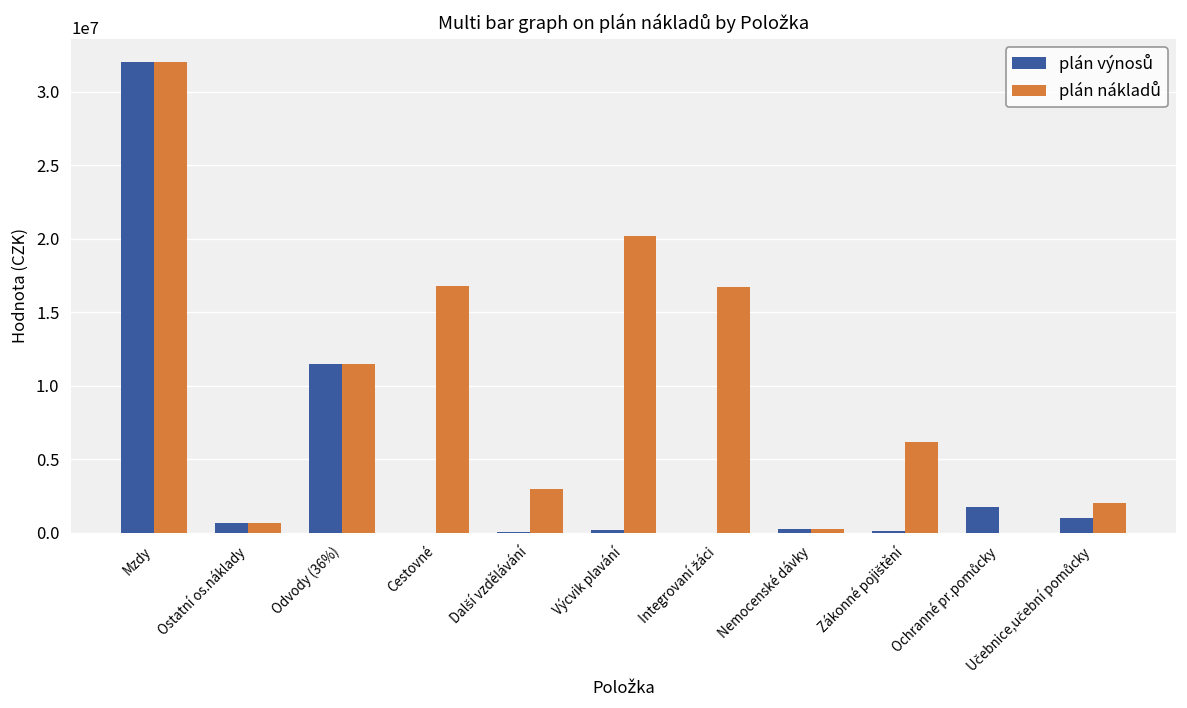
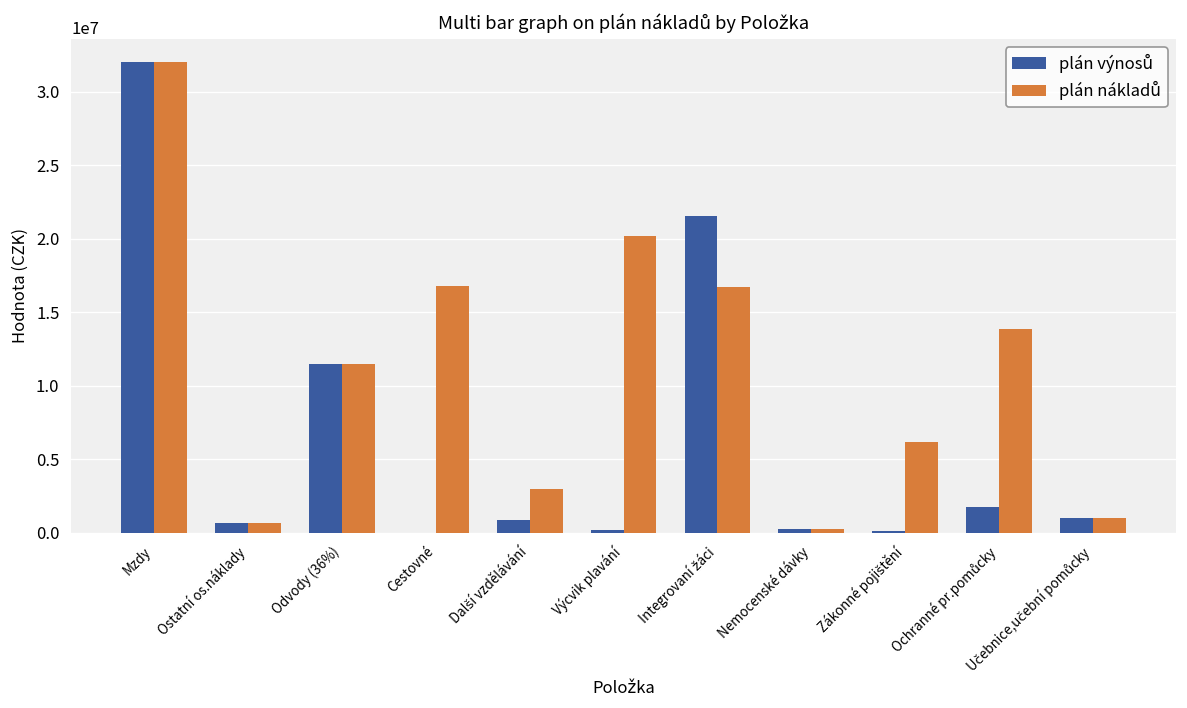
  {
    "plán výnosů": {
      "Mzdy": 32000000,
      "Ostatní os.náklady": 700000,
      "Odvody (36%)": 11500000,
-     "Další vzdělávání": 100000,
-     "Integrovaní žáci": 0,
+     "Další vzdělávání": 900000,
+     "Integrovaní žáci": 21600000,
      "Nemocenské dávky": 300000,
      "Ochranné pr.pomůcky": 1800000,
      "Učebnice,učební pomůcky": 1000000
    },
    "plán nákladů": {
      "Mzdy": 32000000,
      "Ostatní os.náklady": 700000,
      "Odvody (36%)": 11500000,
      "Cestovné": 16800000,
      "Další vzdělávání": 3000000,
      "Výcvik plavání": 20200000,
      "Integrovaní žáci": 16700000,
      "Nemocenské dávky": 300000,
      "Zákonné pojištění": 6200000,
-     "Ochranné pr.pomůcky": 0,
-     "Učebnice,učební pomůcky": 2100000
+     "Ochranné pr.pomůcky": 13900000,
+     "Učebnice,učební pomůcky": 1000000
    }
  }
